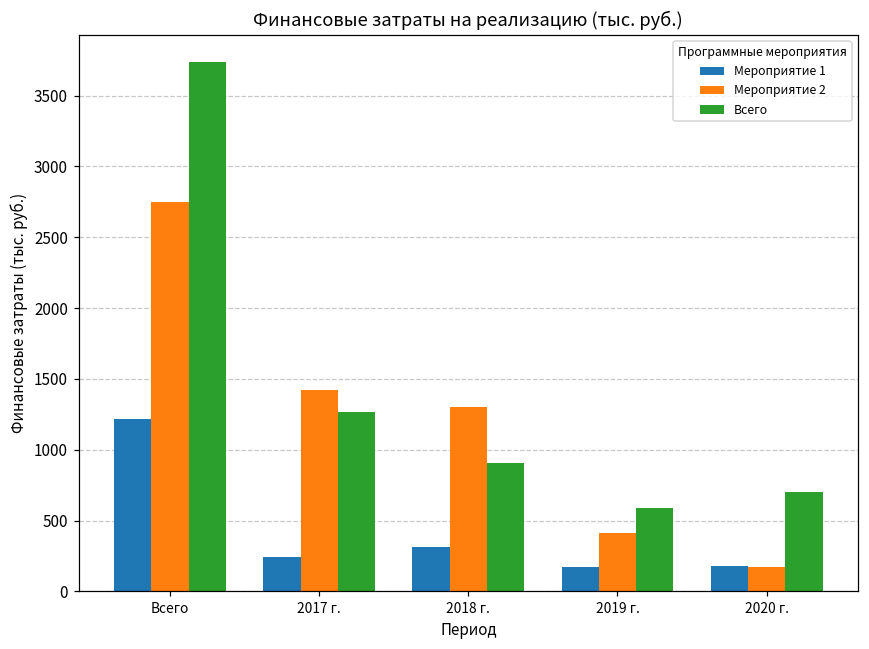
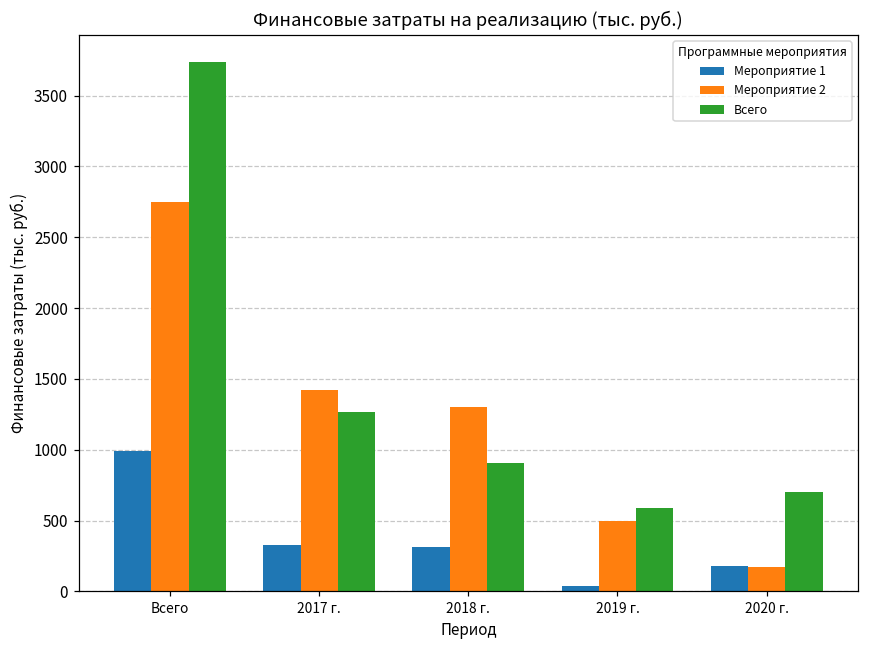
  {
    "Мероприятие 1": {
-     "Всего": 1220,
-     "2017 г.": 240,
+     "Всего": 990,
+     "2017 г.": 330,
      "2018 г.": 310,
-     "2019 г.": 170,
+     "2019 г.": 40,
      "2020 г.": 180
    },
    "Мероприятие 2": {
      "Всего": 2750,
      "2017 г.": 1420,
      "2018 г.": 1310,
-     "2019 г.": 420,
+     "2019 г.": 500,
      "2020 г.": 170
    },
    "Всего": {
      "Всего": 3740,
      "2017 г.": 1270,
      "2018 г.": 910,
      "2019 г.": 590,
      "2020 г.": 700
    }
  }
